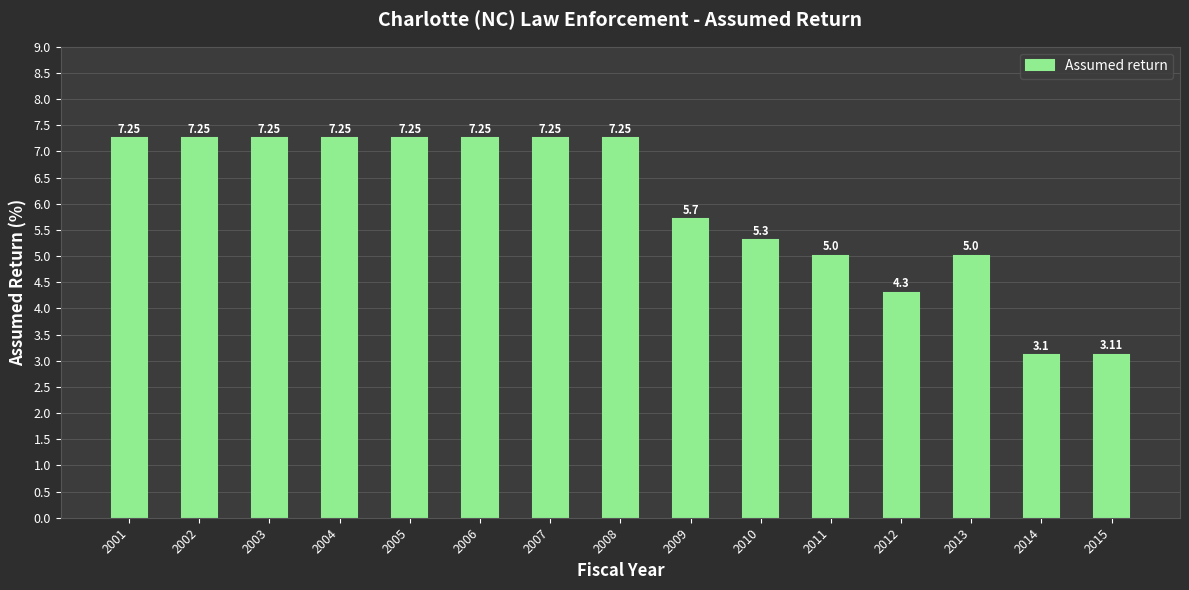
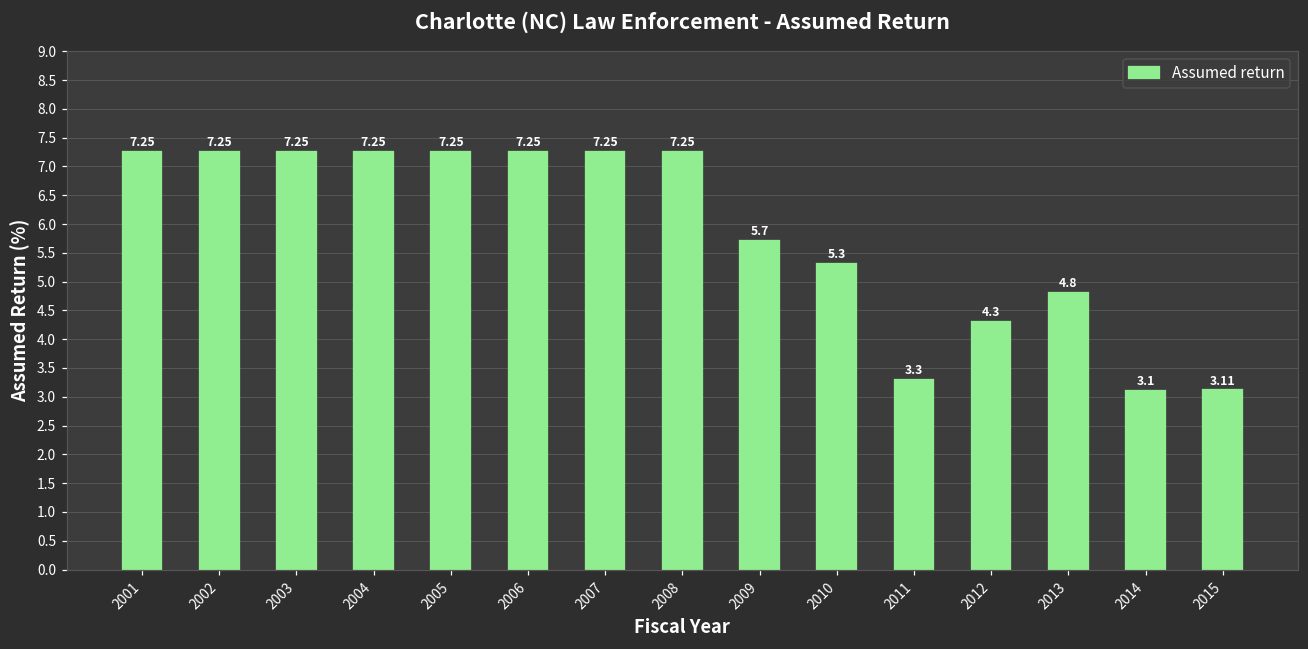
  {
    "2001": 7.25,
    "2002": 7.25,
    "2003": 7.25,
    "2004": 7.25,
    "2005": 7.25,
    "2006": 7.25,
    "2007": 7.25,
    "2008": 7.25,
    "2009": 5.7,
    "2010": 5.3,
-   "2011": 5.0,
+   "2011": 3.3,
    "2012": 4.3,
-   "2013": 5.0,
+   "2013": 4.8,
    "2014": 3.1,
    "2015": 3.11
  }
